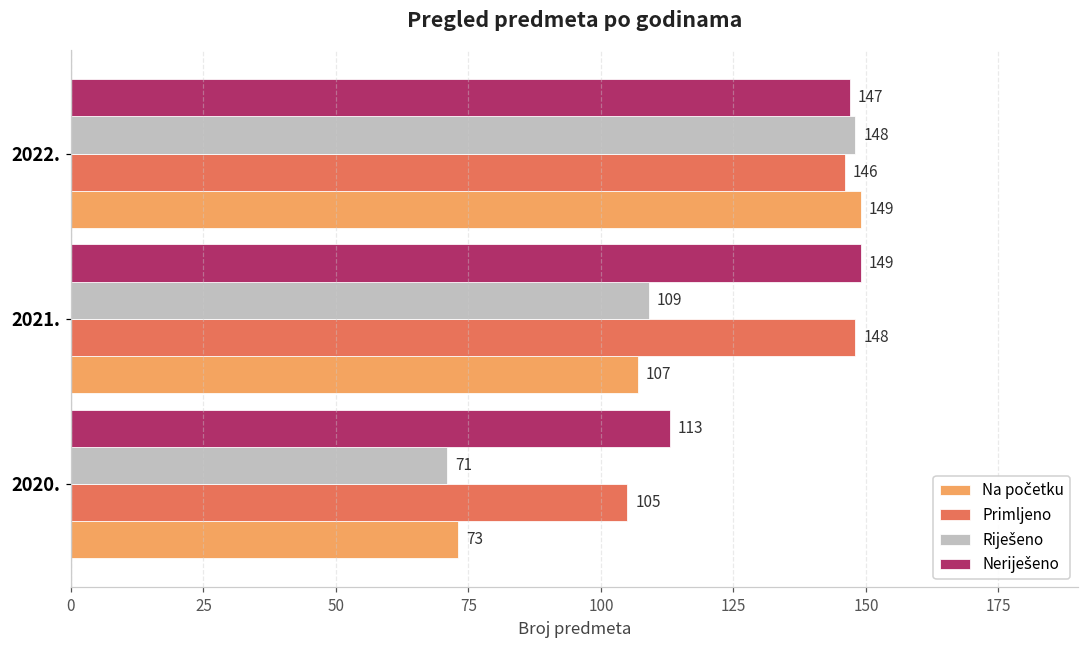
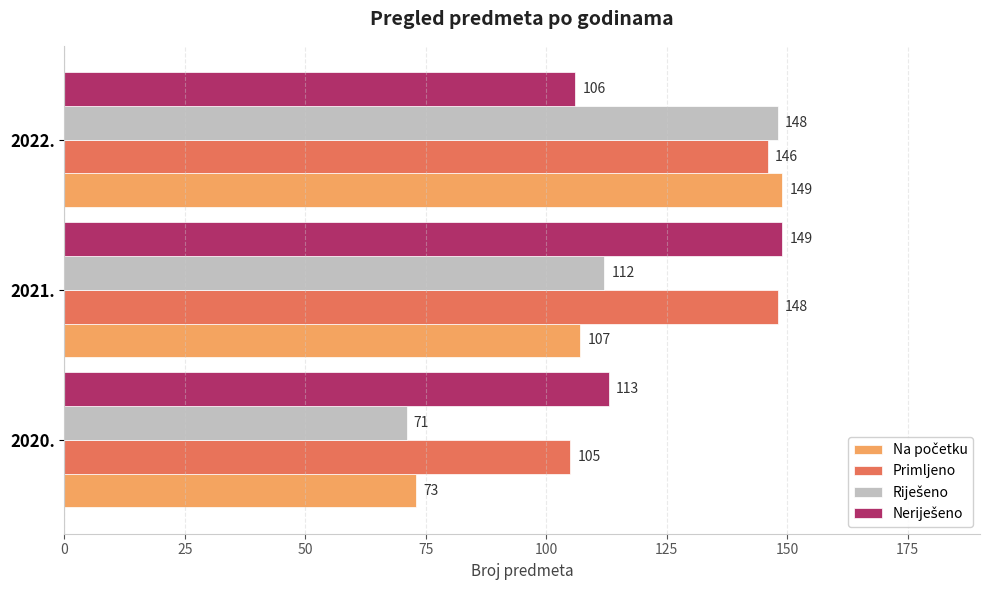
  {
    "Riješeno": {
      "2022.": 148,
-     "2021.": 109,
+     "2021.": 112,
      "2020.": 71
    },
    "Neriješeno": {
-     "2022.": 147,
+     "2022.": 106,
      "2021.": 149,
      "2020.": 113
    }
  }
